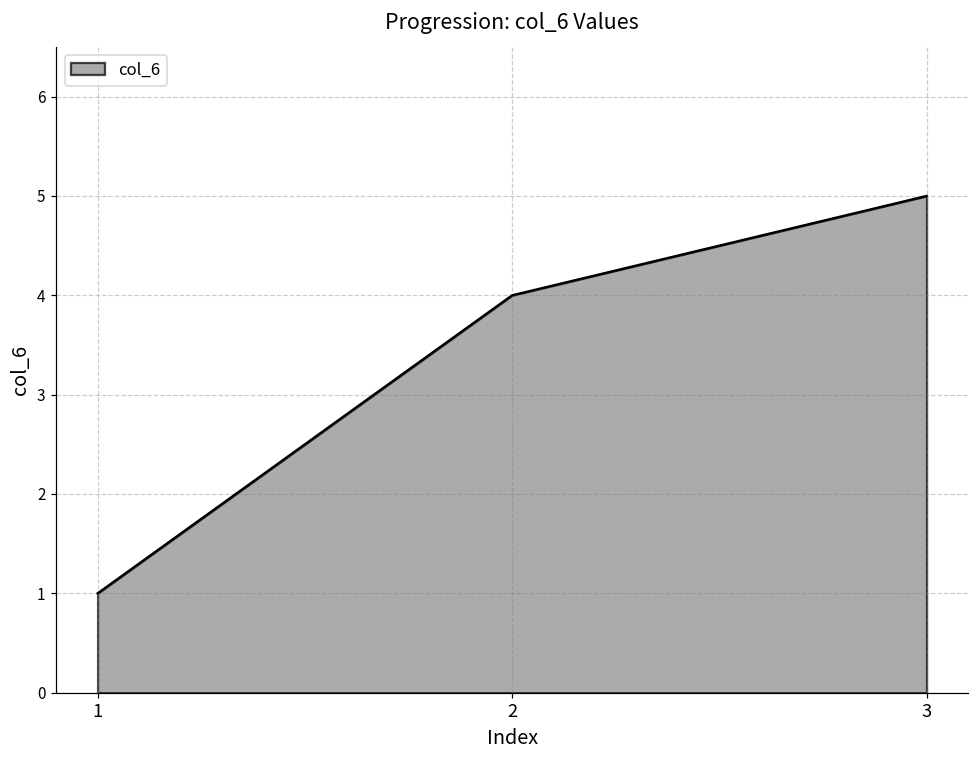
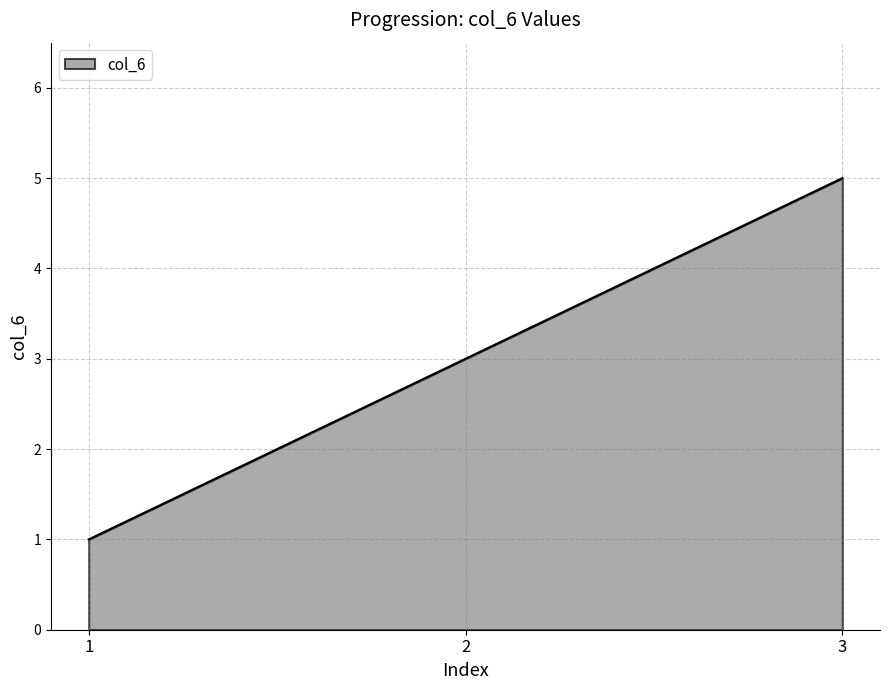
  {
    "1": 1,
-   "2": 4,
+   "2": 3,
    "3": 5
  }
